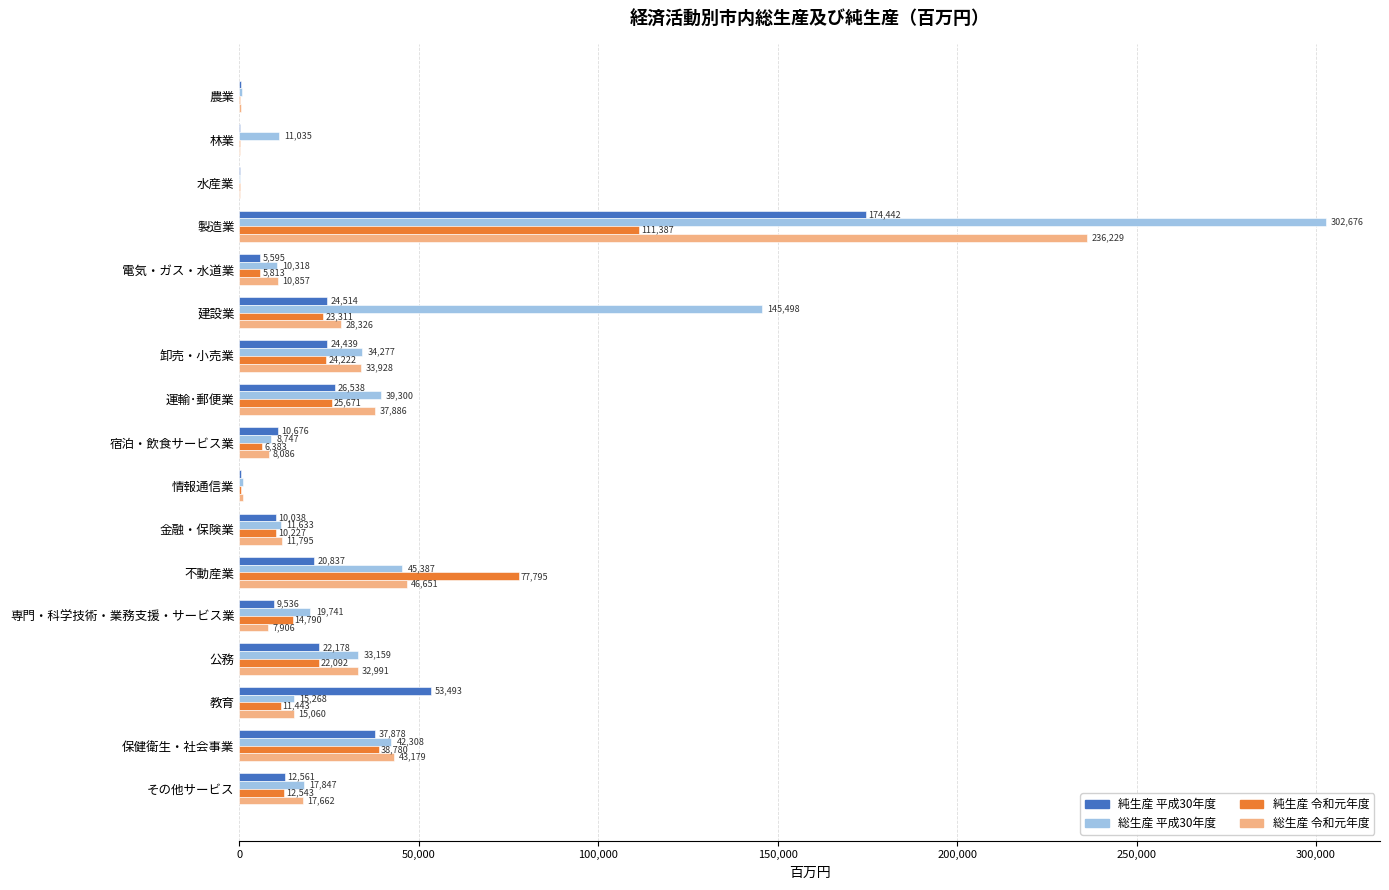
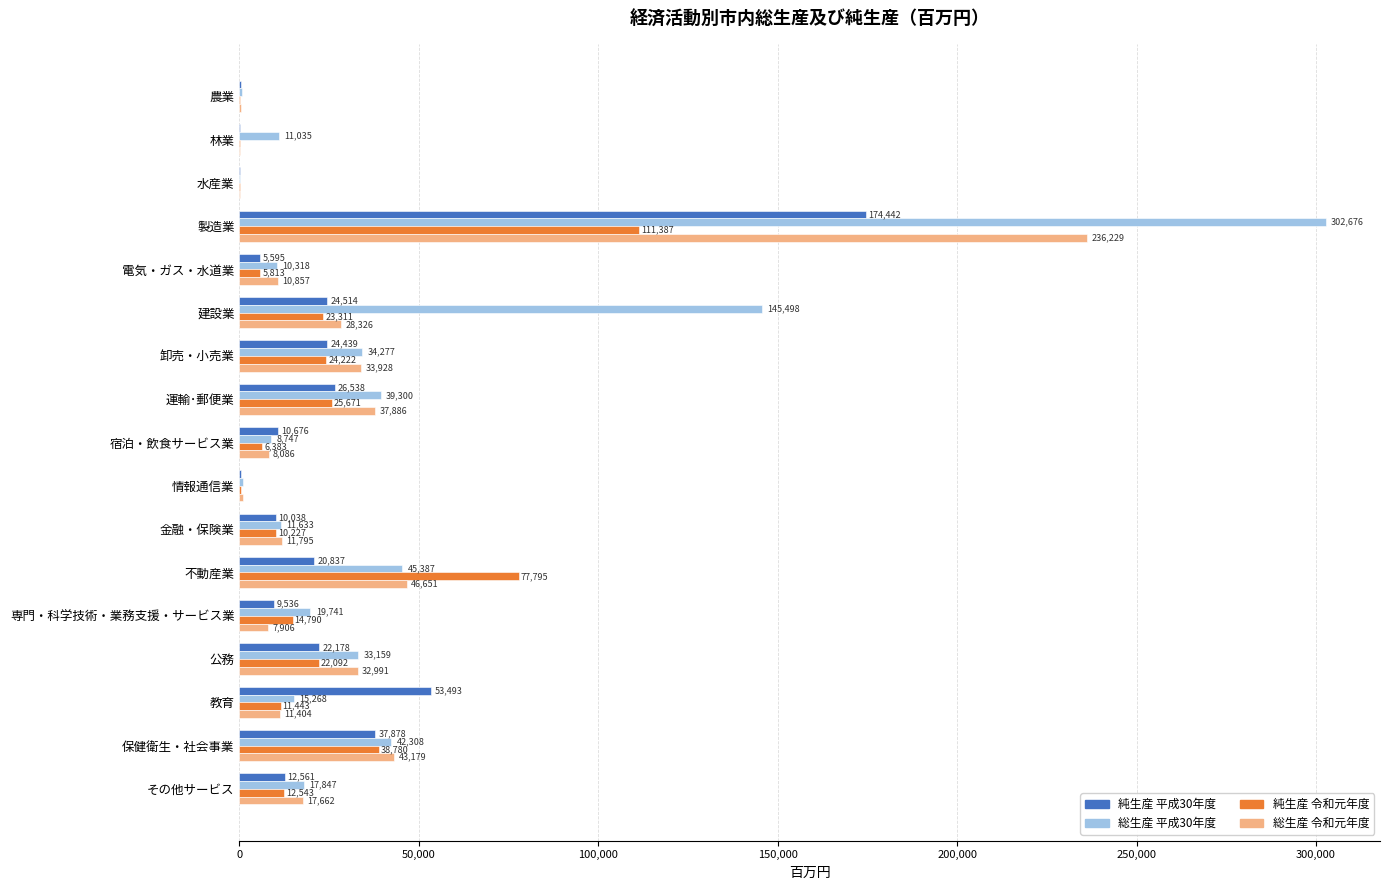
  {
    "純生産 平成30年度": {
      "製造業": "174,442",
      "電気・ガス・水道業": "5,595",
      "建設業": "24,514",
      "卸売・小売業": "24,439",
      "運輸･郵便業": "26,538",
      "宿泊・飲食サービス業": "10,676",
      "金融・保険業": "10,038",
      "不動産業": "20,837",
      "専門・科学技術・業務支援・サービス業": "9,536",
      "公務": "22,178",
      "教育": "53,493",
      "保健衛生・社会事業": "37,878",
      "その他サービス": "12,561"
    },
    "総生産 平成30年度": {
      "林業": "11,035",
      "製造業": "302,676",
      "電気・ガス・水道業": "10,318",
      "建設業": "145,498",
      "卸売・小売業": "34,277",
      "運輸･郵便業": "39,300",
      "宿泊・飲食サービス業": "8,747",
      "金融・保険業": "11,633",
      "不動産業": "45,387",
      "専門・科学技術・業務支援・サービス業": "19,741",
      "公務": "33,159",
      "教育": "15,268",
      "保健衛生・社会事業": "42,308",
      "その他サービス": "17,847"
    },
    "純生産 令和元年度": {
      "製造業": "111,387",
      "電気・ガス・水道業": "5,813",
      "建設業": "23,311",
      "卸売・小売業": "24,222",
      "運輸･郵便業": "25,671",
      "宿泊・飲食サービス業": "6,383",
      "金融・保険業": "10,227",
      "不動産業": "77,795",
      "専門・科学技術・業務支援・サービス業": "14,790",
      "公務": "22,092",
      "教育": "11,443",
      "保健衛生・社会事業": "38,780",
      "その他サービス": "12,543"
    },
    "総生産 令和元年度": {
      "製造業": "236,229",
      "電気・ガス・水道業": "10,857",
      "建設業": "28,326",
      "卸売・小売業": "33,928",
      "運輸･郵便業": "37,886",
      "宿泊・飲食サービス業": "8,086",
      "金融・保険業": "11,795",
      "不動産業": "46,651",
      "専門・科学技術・業務支援・サービス業": "7,906",
      "公務": "32,991",
-     "教育": "15,060",
+     "教育": "11,404",
      "保健衛生・社会事業": "43,179",
      "その他サービス": "17,662"
    }
  }
